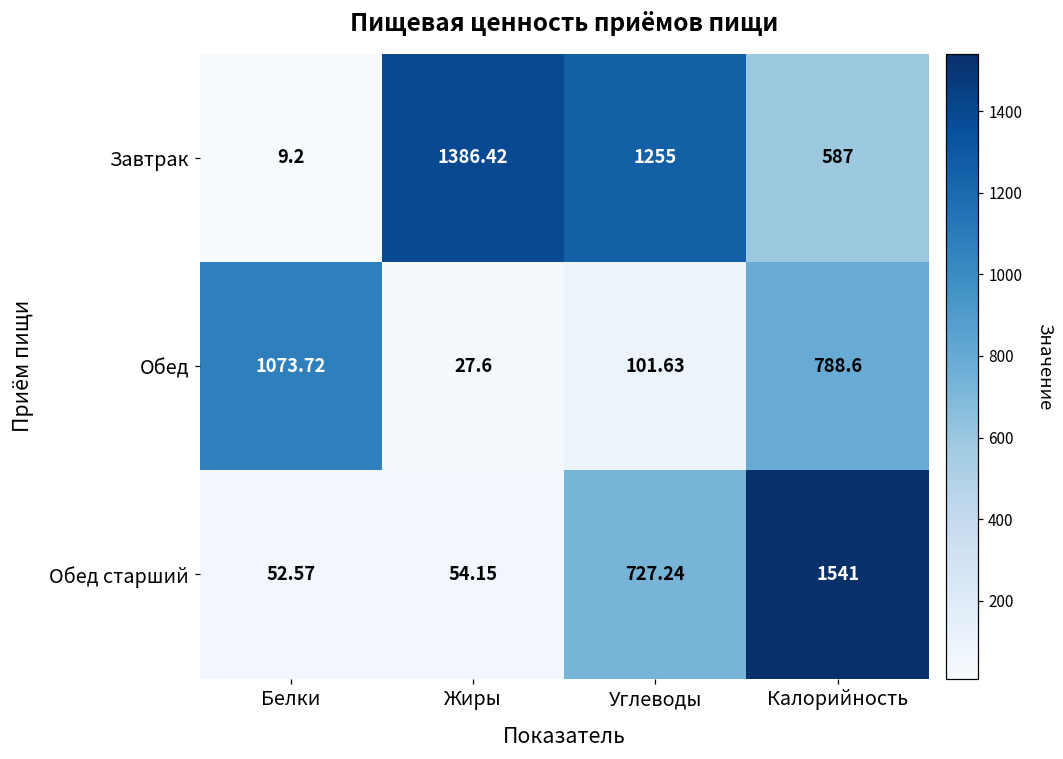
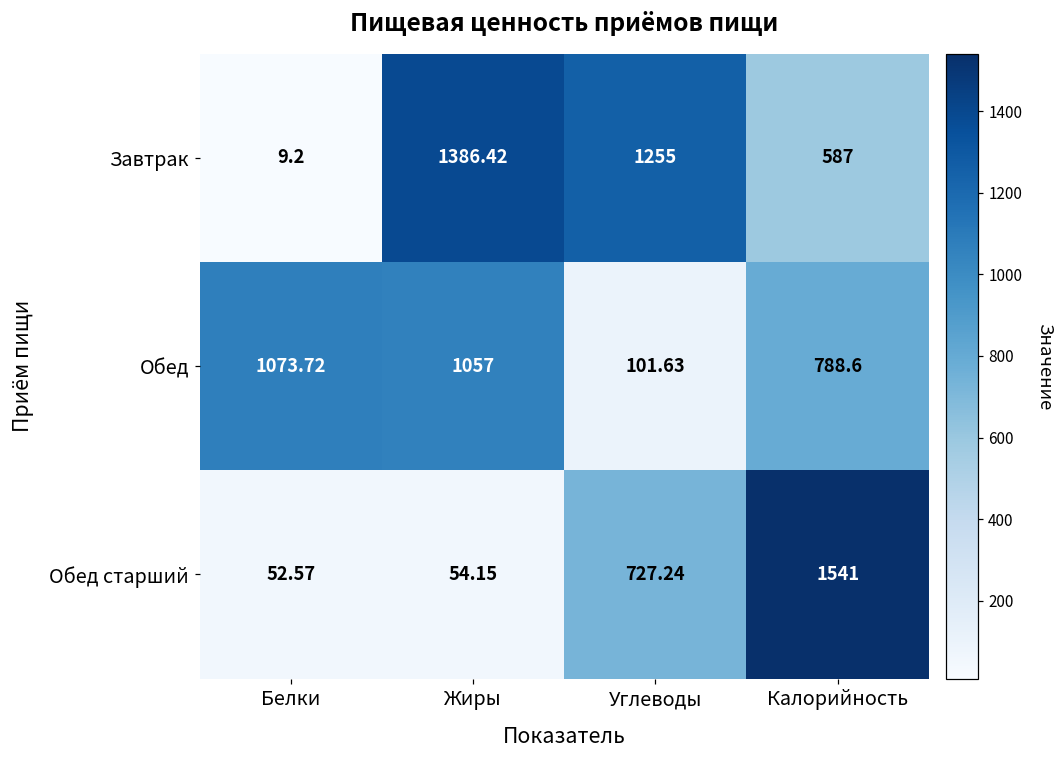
  {
    "Завтрак": {
      "Белки": 9.2,
      "Жиры": 1386.42,
      "Углеводы": 1255,
      "Калорийность": 587
    },
    "Обед": {
      "Белки": 1073.72,
-     "Жиры": 27.6,
+     "Жиры": 1057,
      "Углеводы": 101.63,
      "Калорийность": 788.6
    },
    "Обед старший": {
      "Белки": 52.57,
      "Жиры": 54.15,
      "Углеводы": 727.24,
      "Калорийность": 1541
    }
  }
